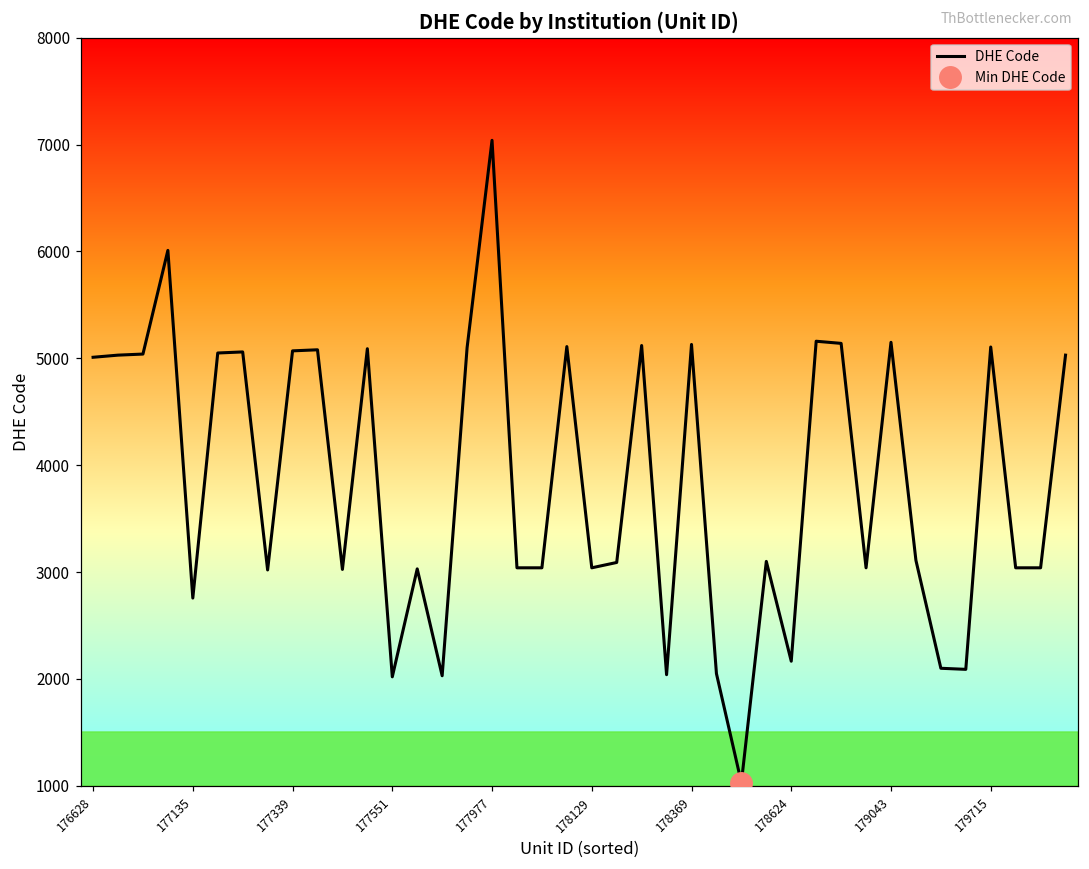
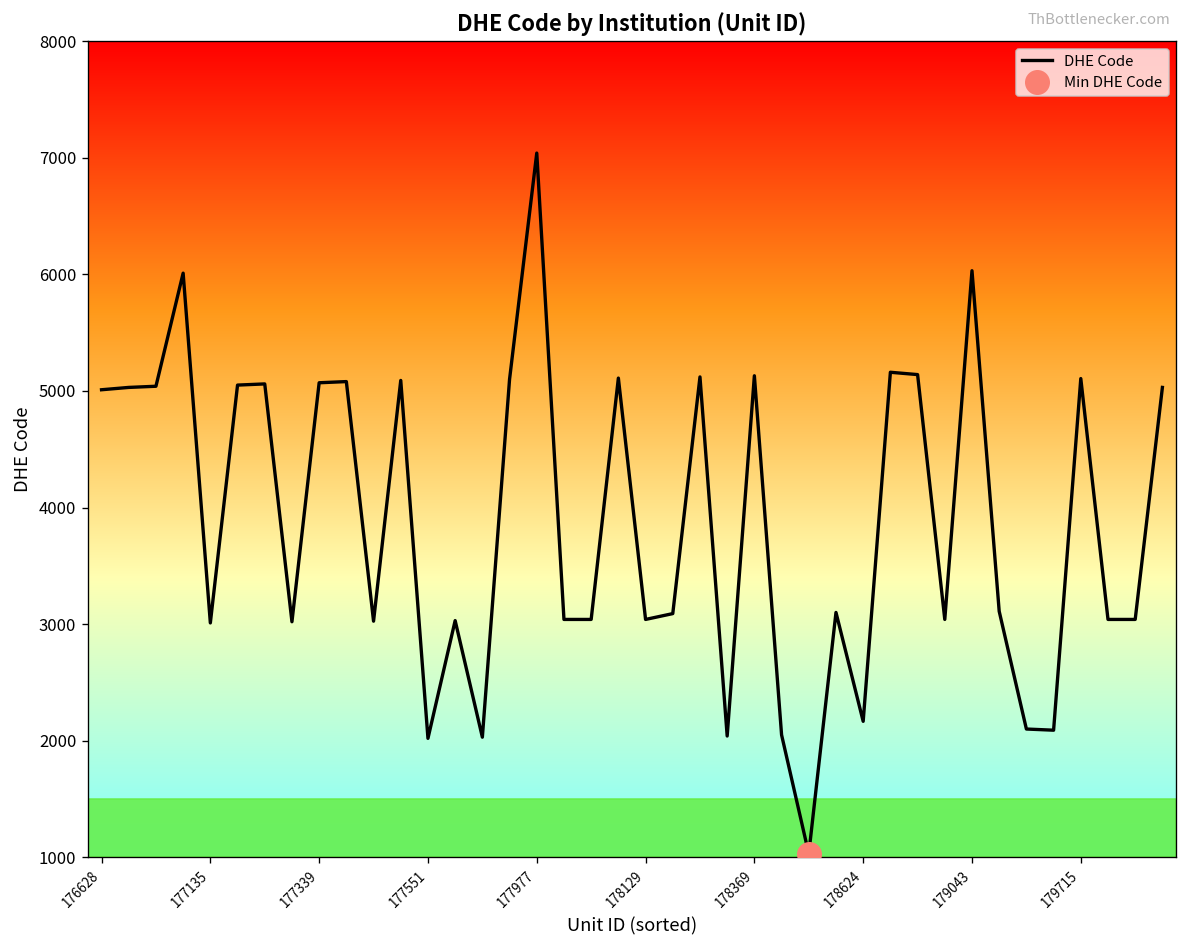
  {
    "DHE Code": {
      "176628": 5000,
-     "177135": 2800,
+     "177135": 3000,
      "177339": 5100,
      "177551": 2000,
      "177977": 7000,
      "178129": 3000,
      "178369": 5100,
      "178624": 2200,
-     "179043": 5200,
+     "179043": 6000,
      "179715": 5100
    }
  }
